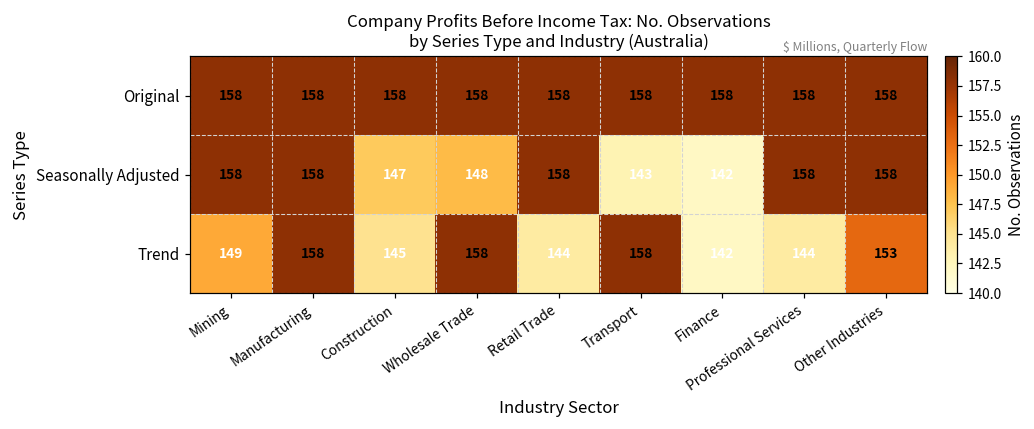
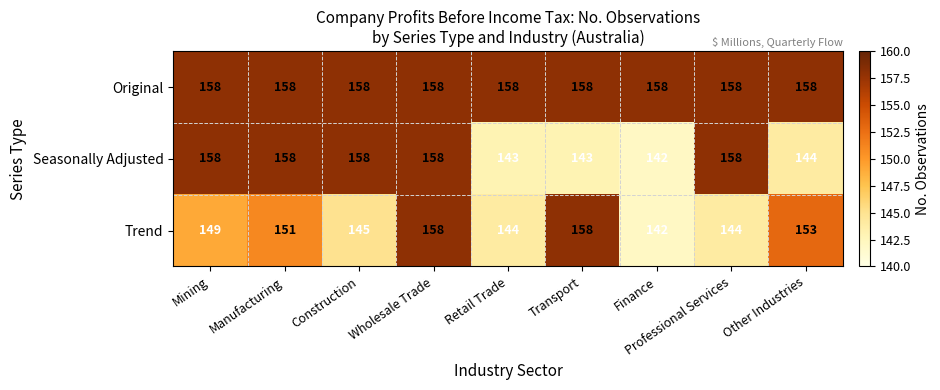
  {
    "Original": {
      "Mining": 158,
      "Manufacturing": 158,
      "Construction": 158,
      "Wholesale Trade": 158,
      "Retail Trade": 158,
      "Transport": 158,
      "Finance": 158,
      "Professional Services": 158,
      "Other Industries": 158
    },
    "Seasonally Adjusted": {
      "Mining": 158,
      "Manufacturing": 158,
-     "Construction": 147,
-     "Wholesale Trade": 148,
-     "Retail Trade": 158,
+     "Construction": 158,
+     "Wholesale Trade": 158,
+     "Retail Trade": 143,
      "Transport": 143,
      "Finance": 142,
      "Professional Services": 158,
-     "Other Industries": 158
+     "Other Industries": 144
    },
    "Trend": {
      "Mining": 149,
-     "Manufacturing": 158,
+     "Manufacturing": 151,
      "Construction": 145,
      "Wholesale Trade": 158,
      "Retail Trade": 144,
      "Transport": 158,
      "Finance": 142,
      "Professional Services": 144,
      "Other Industries": 153
    }
  }
